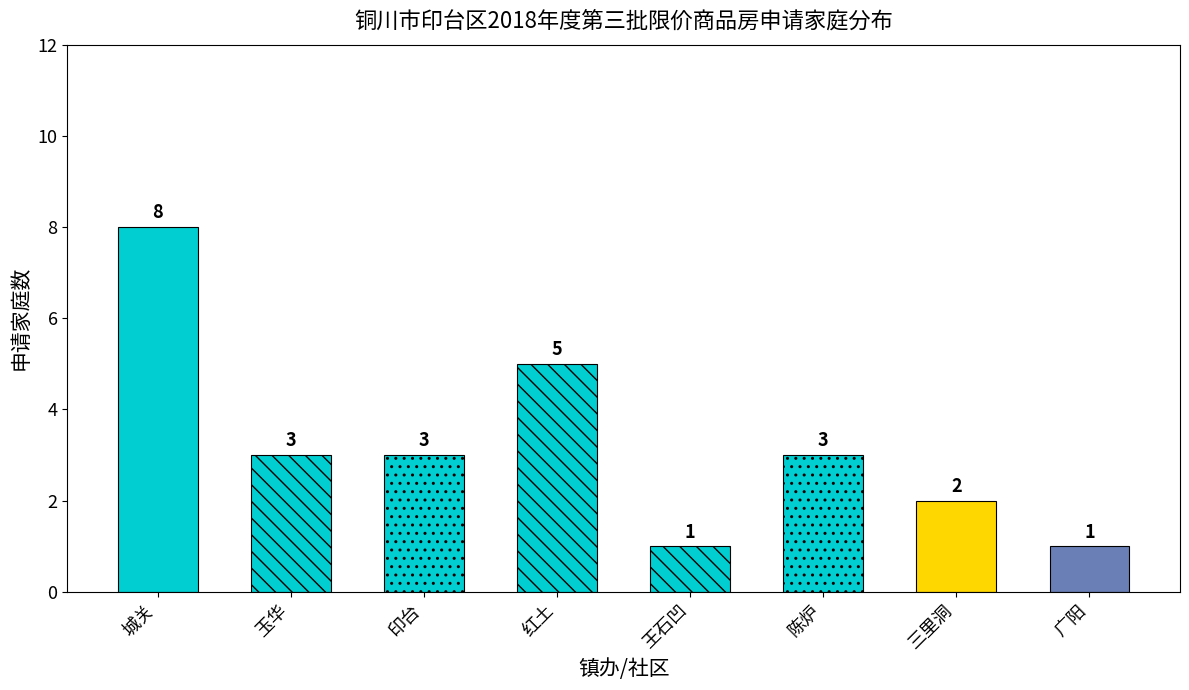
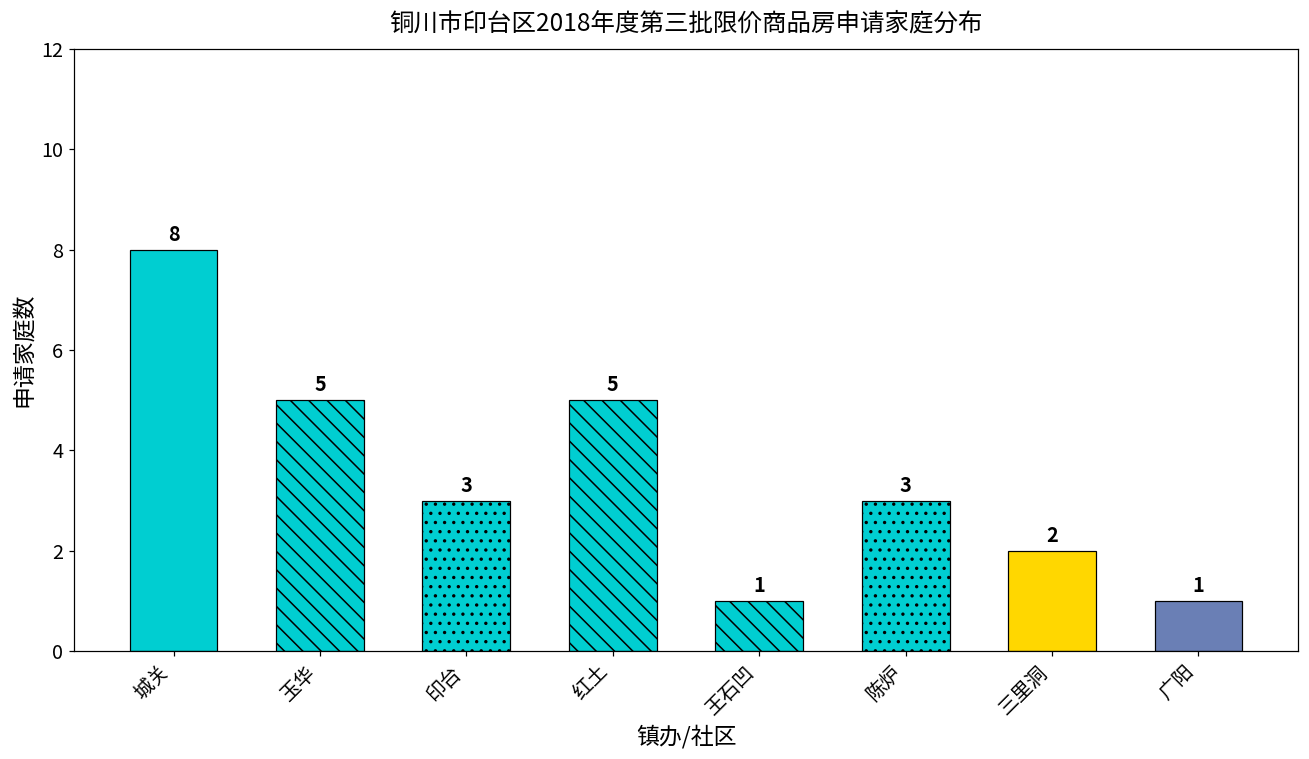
  {
    "城关": 8,
-   "玉华": 3,
+   "玉华": 5,
    "印台": 3,
    "红土": 5,
    "王石凹": 1,
    "陈炉": 3,
    "三里洞": 2,
    "广阳": 1
  }
